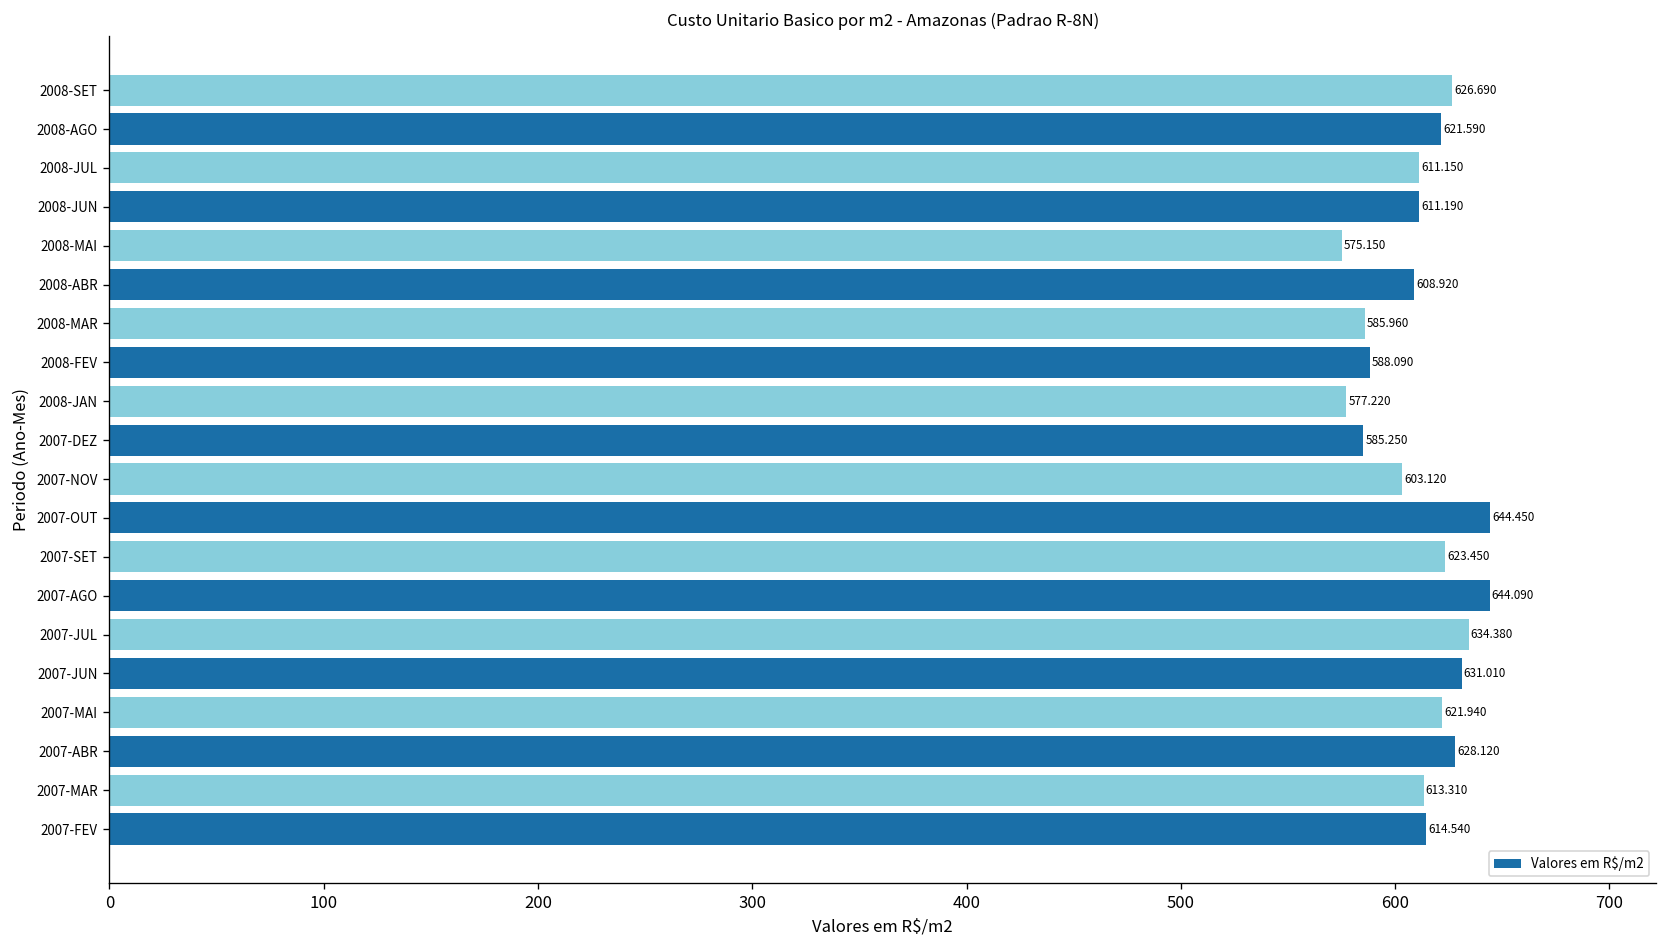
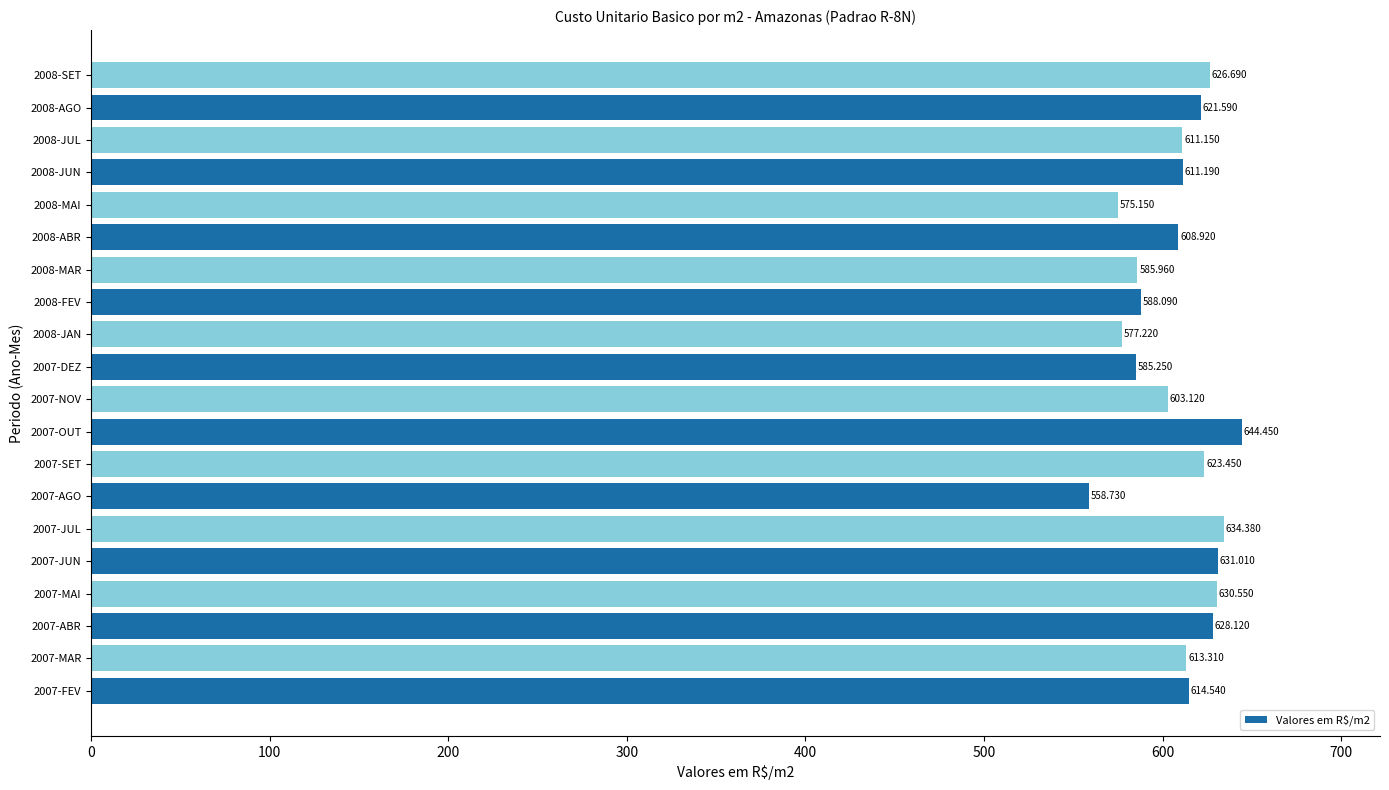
  {
    "2008-SET": 626.690,
    "2008-AGO": 621.590,
    "2008-JUL": 611.150,
    "2008-JUN": 611.190,
    "2008-MAI": 575.150,
    "2008-ABR": 608.920,
    "2008-MAR": 585.960,
    "2008-FEV": 588.090,
    "2008-JAN": 577.220,
    "2007-DEZ": 585.250,
    "2007-NOV": 603.120,
    "2007-OUT": 644.450,
    "2007-SET": 623.450,
-   "2007-AGO": 644.090,
+   "2007-AGO": 558.730,
    "2007-JUL": 634.380,
    "2007-JUN": 631.010,
-   "2007-MAI": 621.940,
+   "2007-MAI": 630.550,
    "2007-ABR": 628.120,
    "2007-MAR": 613.310,
    "2007-FEV": 614.540
  }
